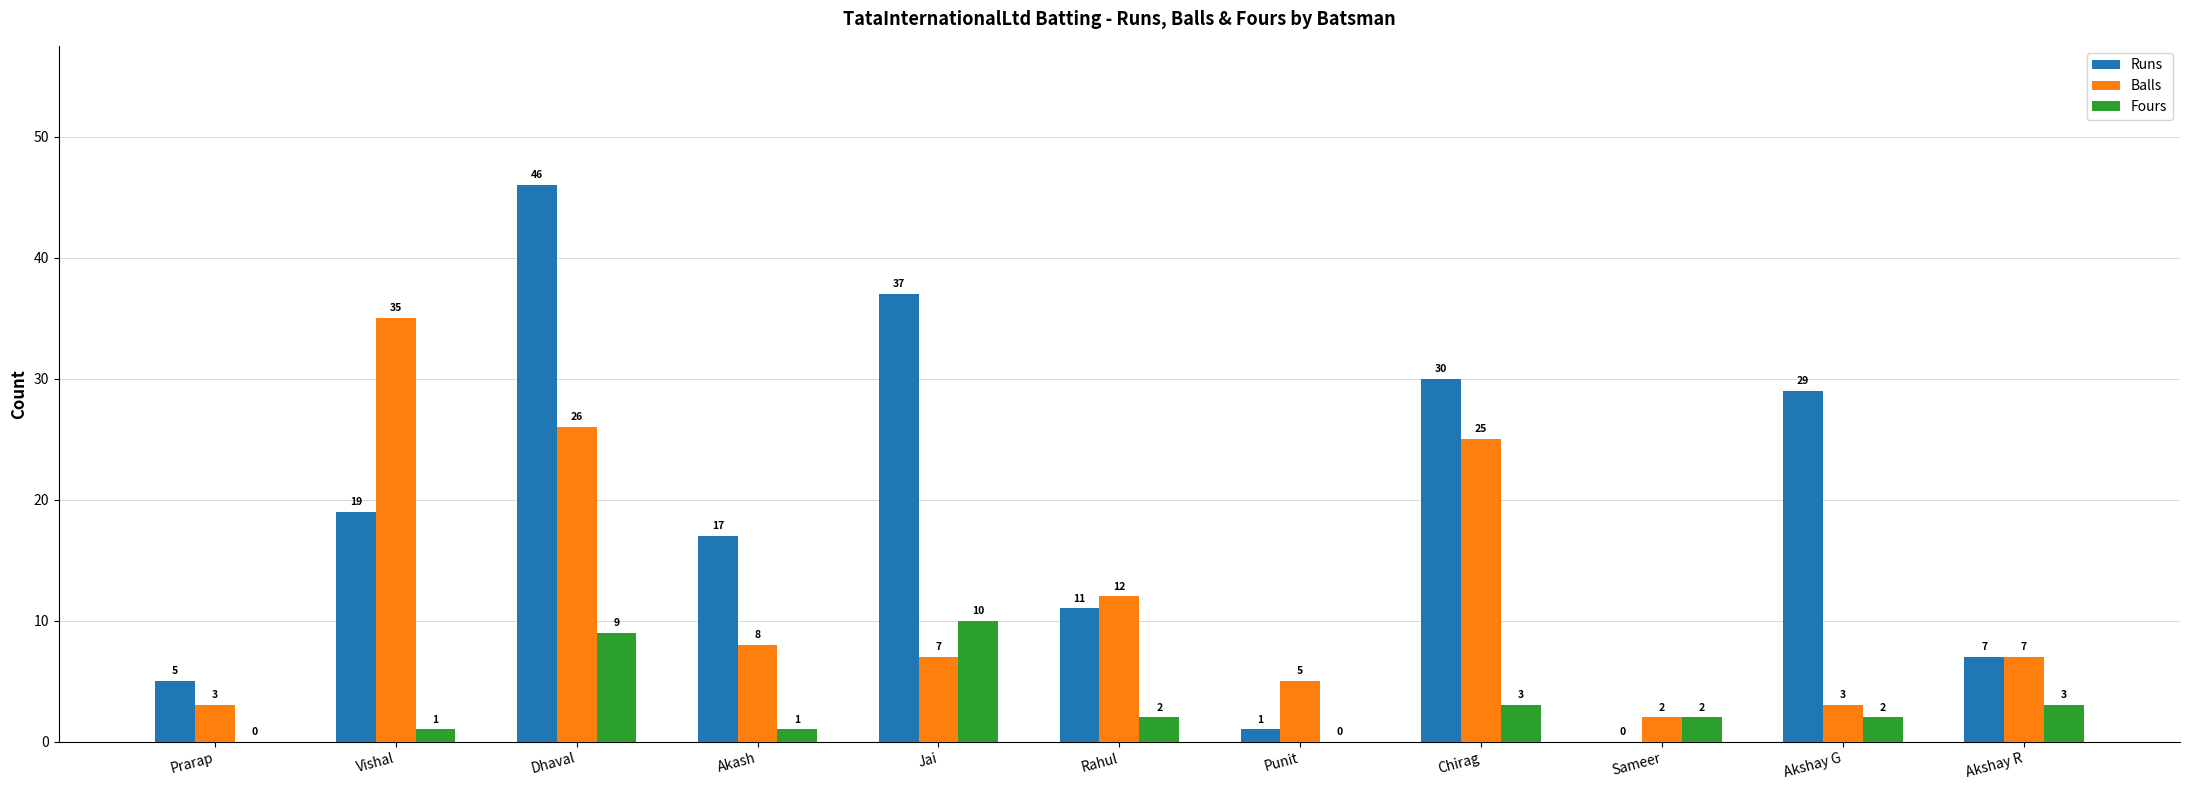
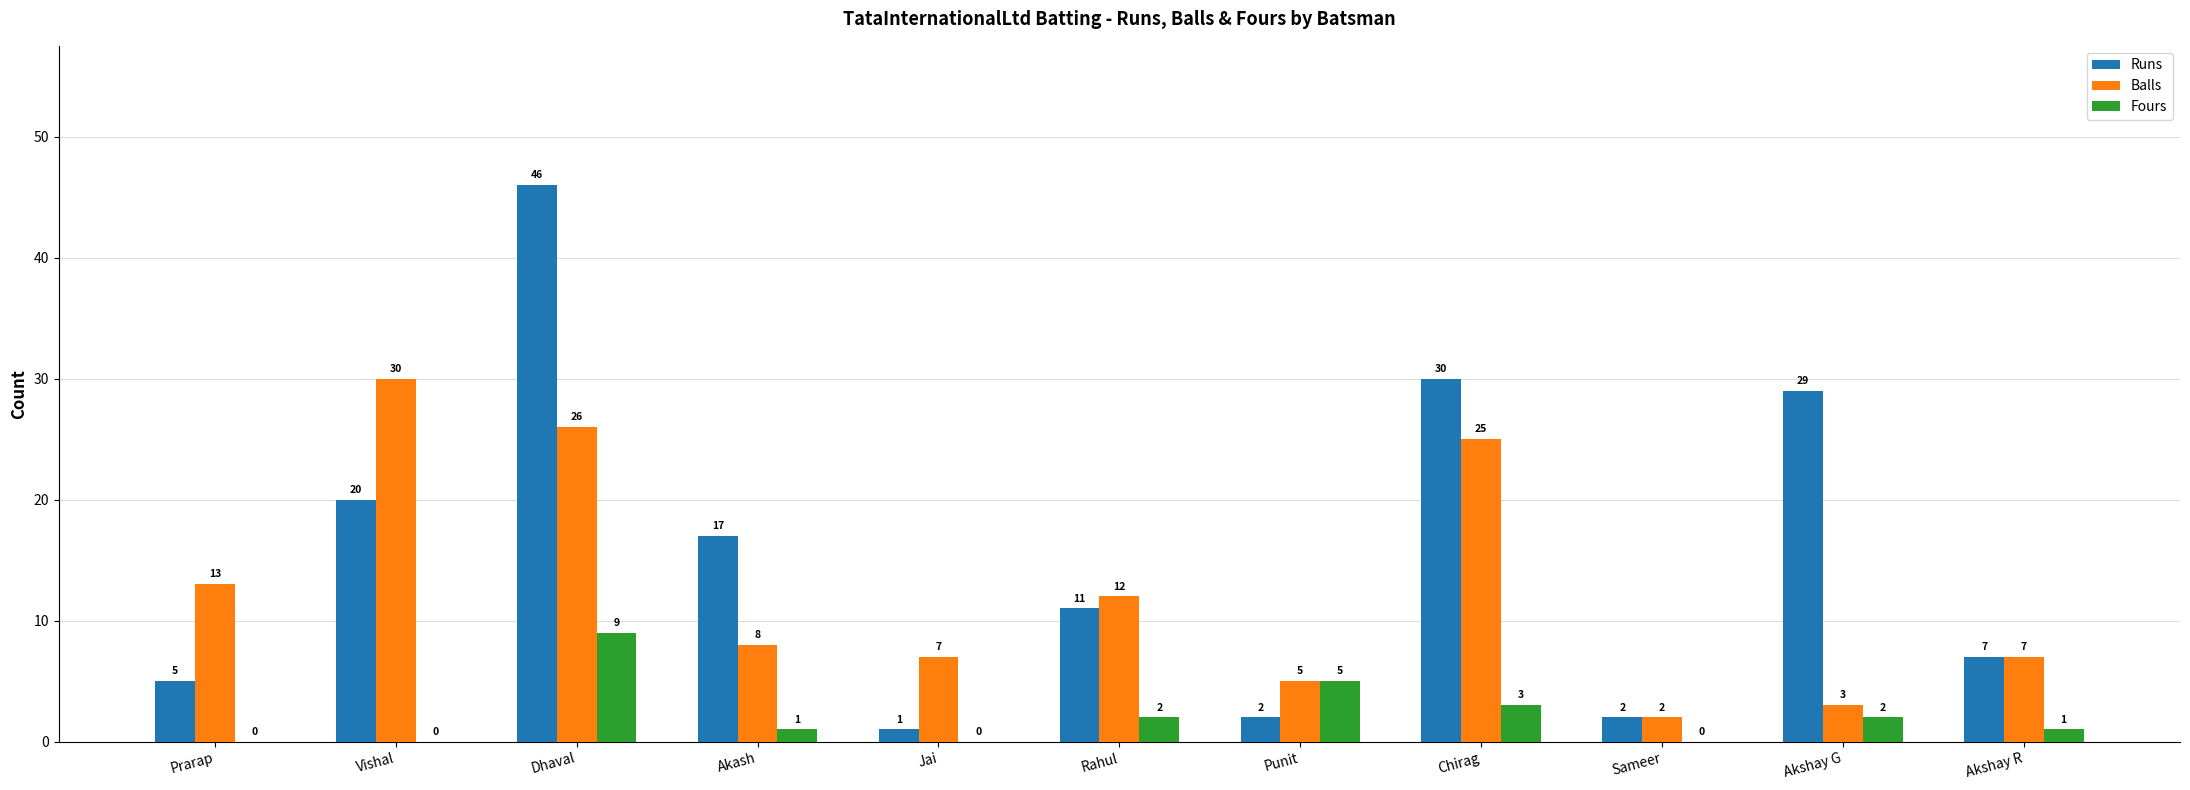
  {
    "Runs": {
      "Prarap": 5,
-     "Vishal": 19,
+     "Vishal": 20,
      "Dhaval": 46,
      "Akash": 17,
-     "Jai": 37,
+     "Jai": 1,
      "Rahul": 11,
-     "Punit": 1,
+     "Punit": 2,
      "Chirag": 30,
-     "Sameer": 0,
+     "Sameer": 2,
      "Akshay G": 29,
      "Akshay R": 7
    },
    "Balls": {
-     "Prarap": 3,
-     "Vishal": 35,
+     "Prarap": 13,
+     "Vishal": 30,
      "Dhaval": 26,
      "Akash": 8,
      "Jai": 7,
      "Rahul": 12,
      "Punit": 5,
      "Chirag": 25,
      "Sameer": 2,
      "Akshay G": 3,
      "Akshay R": 7
    },
    "Fours": {
      "Prarap": 0,
-     "Vishal": 1,
+     "Vishal": 0,
      "Dhaval": 9,
      "Akash": 1,
-     "Jai": 10,
+     "Jai": 0,
      "Rahul": 2,
-     "Punit": 0,
+     "Punit": 5,
      "Chirag": 3,
-     "Sameer": 2,
+     "Sameer": 0,
      "Akshay G": 2,
-     "Akshay R": 3
+     "Akshay R": 1
    }
  }
